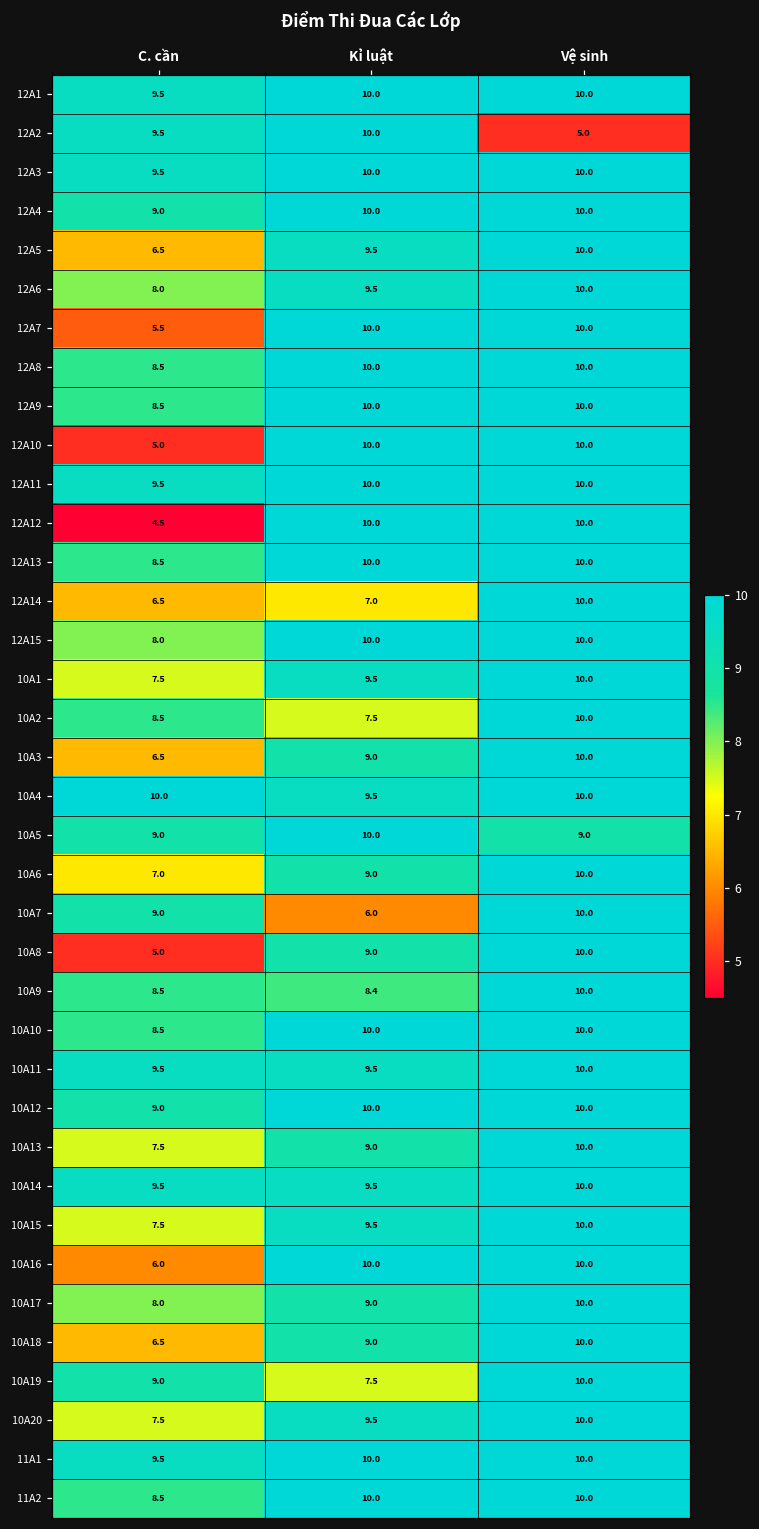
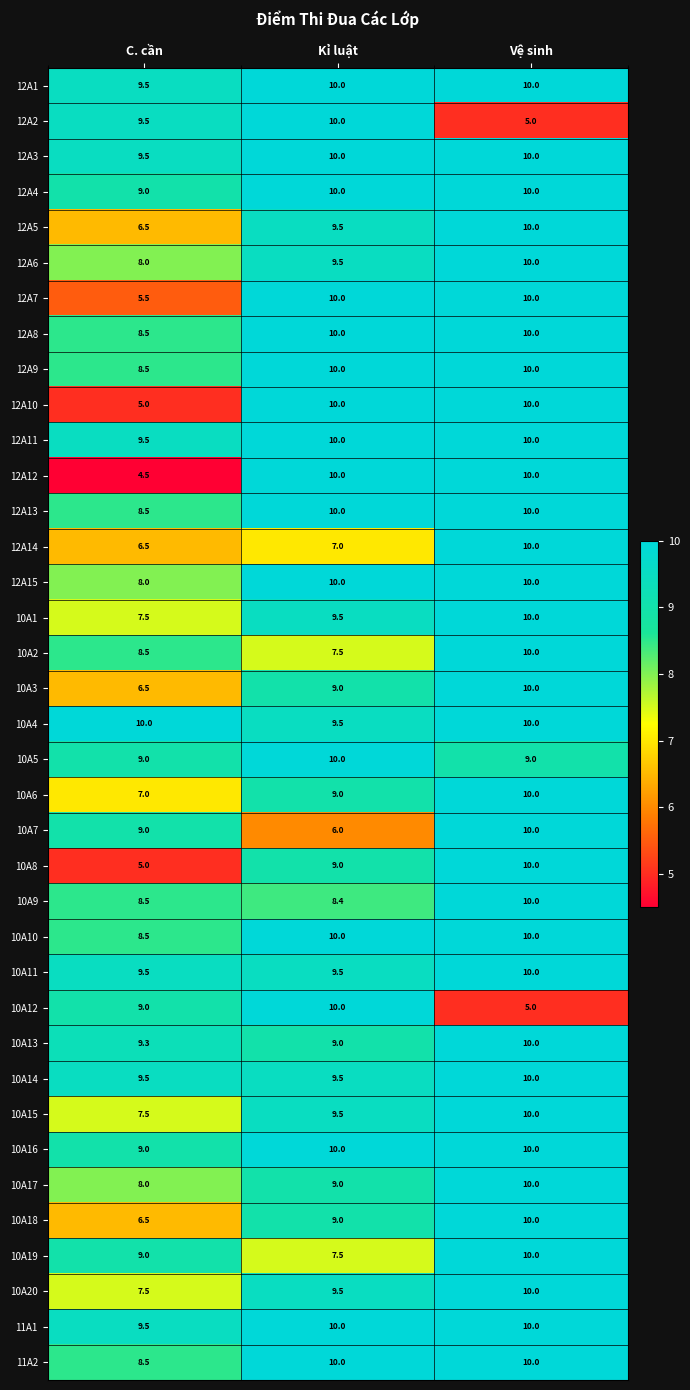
  {
    "12A1": {
      "C. cần": 9.5,
      "Kỉ luật": 10.0,
      "Vệ sinh": 10.0
    },
    "12A2": {
      "C. cần": 9.5,
      "Kỉ luật": 10.0,
      "Vệ sinh": 5.0
    },
    "12A3": {
      "C. cần": 9.5,
      "Kỉ luật": 10.0,
      "Vệ sinh": 10.0
    },
    "12A4": {
      "C. cần": 9.0,
      "Kỉ luật": 10.0,
      "Vệ sinh": 10.0
    },
    "12A5": {
      "C. cần": 6.5,
      "Kỉ luật": 9.5,
      "Vệ sinh": 10.0
    },
    "12A6": {
      "C. cần": 8.0,
      "Kỉ luật": 9.5,
      "Vệ sinh": 10.0
    },
    "12A7": {
      "C. cần": 5.5,
      "Kỉ luật": 10.0,
      "Vệ sinh": 10.0
    },
    "12A8": {
      "C. cần": 8.5,
      "Kỉ luật": 10.0,
      "Vệ sinh": 10.0
    },
    "12A9": {
      "C. cần": 8.5,
      "Kỉ luật": 10.0,
      "Vệ sinh": 10.0
    },
    "12A10": {
      "C. cần": 5.0,
      "Kỉ luật": 10.0,
      "Vệ sinh": 10.0
    },
    "12A11": {
      "C. cần": 9.5,
      "Kỉ luật": 10.0,
      "Vệ sinh": 10.0
    },
    "12A12": {
      "C. cần": 4.5,
      "Kỉ luật": 10.0,
      "Vệ sinh": 10.0
    },
    "12A13": {
      "C. cần": 8.5,
      "Kỉ luật": 10.0,
      "Vệ sinh": 10.0
    },
    "12A14": {
      "C. cần": 6.5,
      "Kỉ luật": 7.0,
      "Vệ sinh": 10.0
    },
    "12A15": {
      "C. cần": 8.0,
      "Kỉ luật": 10.0,
      "Vệ sinh": 10.0
    },
    "10A1": {
      "C. cần": 7.5,
      "Kỉ luật": 9.5,
      "Vệ sinh": 10.0
    },
    "10A2": {
      "C. cần": 8.5,
      "Kỉ luật": 7.5,
      "Vệ sinh": 10.0
    },
    "10A3": {
      "C. cần": 6.5,
      "Kỉ luật": 9.0,
      "Vệ sinh": 10.0
    },
    "10A4": {
      "C. cần": 10.0,
      "Kỉ luật": 9.5,
      "Vệ sinh": 10.0
    },
    "10A5": {
      "C. cần": 9.0,
      "Kỉ luật": 10.0,
      "Vệ sinh": 9.0
    },
    "10A6": {
      "C. cần": 7.0,
      "Kỉ luật": 9.0,
      "Vệ sinh": 10.0
    },
    "10A7": {
      "C. cần": 9.0,
      "Kỉ luật": 6.0,
      "Vệ sinh": 10.0
    },
    "10A8": {
      "C. cần": 5.0,
      "Kỉ luật": 9.0,
      "Vệ sinh": 10.0
    },
    "10A9": {
      "C. cần": 8.5,
      "Kỉ luật": 8.4,
      "Vệ sinh": 10.0
    },
    "10A10": {
      "C. cần": 8.5,
      "Kỉ luật": 10.0,
      "Vệ sinh": 10.0
    },
    "10A11": {
      "C. cần": 9.5,
      "Kỉ luật": 9.5,
      "Vệ sinh": 10.0
    },
    "10A12": {
      "C. cần": 9.0,
      "Kỉ luật": 10.0,
-     "Vệ sinh": 10.0
+     "Vệ sinh": 5.0
    },
    "10A13": {
-     "C. cần": 7.5,
+     "C. cần": 9.3,
      "Kỉ luật": 9.0,
      "Vệ sinh": 10.0
    },
    "10A14": {
      "C. cần": 9.5,
      "Kỉ luật": 9.5,
      "Vệ sinh": 10.0
    },
    "10A15": {
      "C. cần": 7.5,
      "Kỉ luật": 9.5,
      "Vệ sinh": 10.0
    },
    "10A16": {
-     "C. cần": 6.0,
+     "C. cần": 9.0,
      "Kỉ luật": 10.0,
      "Vệ sinh": 10.0
    },
    "10A17": {
      "C. cần": 8.0,
      "Kỉ luật": 9.0,
      "Vệ sinh": 10.0
    },
    "10A18": {
      "C. cần": 6.5,
      "Kỉ luật": 9.0,
      "Vệ sinh": 10.0
    },
    "10A19": {
      "C. cần": 9.0,
      "Kỉ luật": 7.5,
      "Vệ sinh": 10.0
    },
    "10A20": {
      "C. cần": 7.5,
      "Kỉ luật": 9.5,
      "Vệ sinh": 10.0
    },
    "11A1": {
      "C. cần": 9.5,
      "Kỉ luật": 10.0,
      "Vệ sinh": 10.0
    },
    "11A2": {
      "C. cần": 8.5,
      "Kỉ luật": 10.0,
      "Vệ sinh": 10.0
    }
  }
